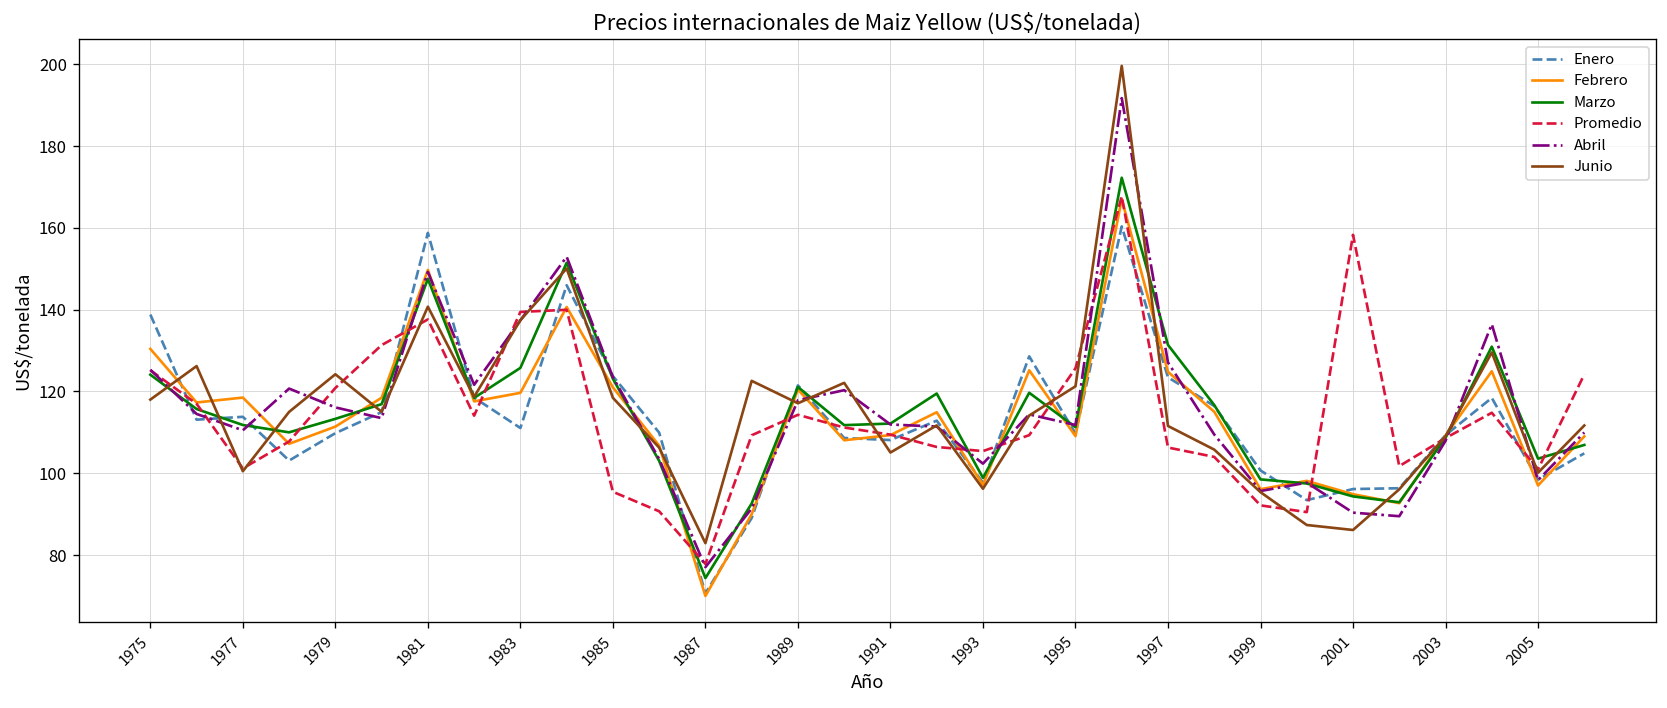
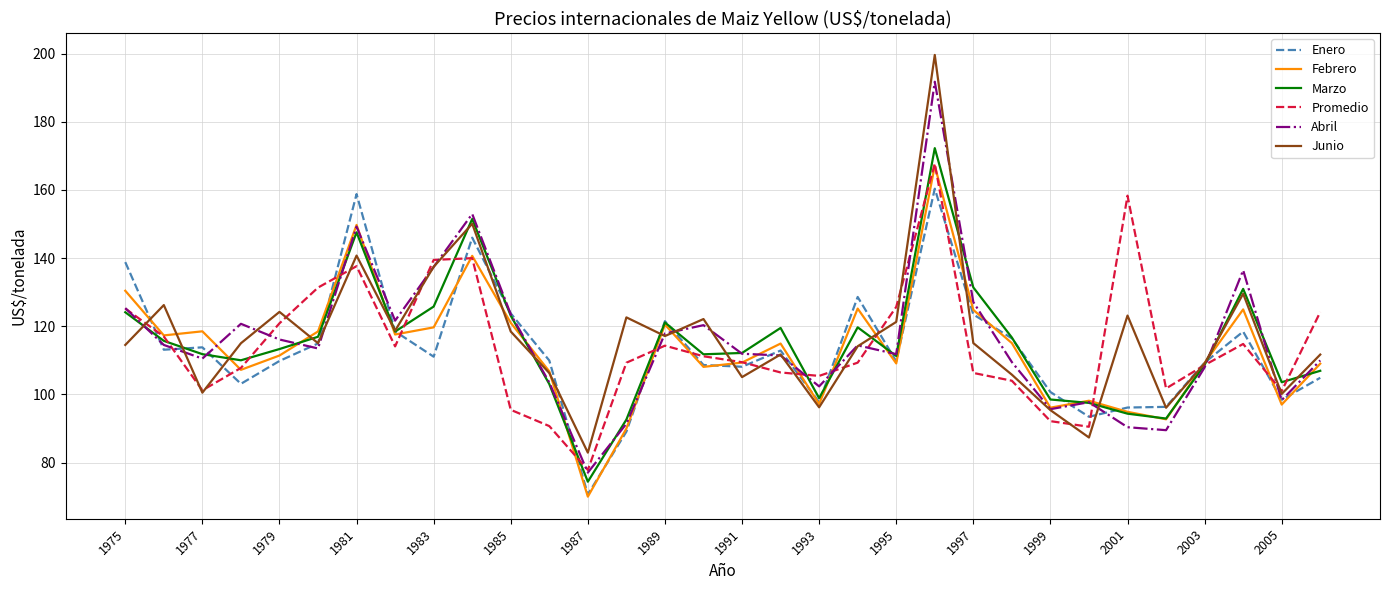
  {
    "Enero": {
      "1975": 139,
      "1977": 114,
      "1979": 110,
      "1981": 159,
      "1983": 111,
      "1991": 108,
      "1997": 123,
      "1999": 101,
      "2001": 96
    },
    "Febrero": {
      "1975": 130,
      "1977": 119,
      "1979": 111,
      "1983": 120,
      "1985": 121,
      "1997": 125,
      "2005": 97
    },
    "Marzo": {
      "1975": 124,
      "1977": 112,
      "1979": 113,
      "1981": 148,
      "1983": 126,
      "1987": 74,
      "1993": 99,
      "1997": 131,
      "1999": 99,
      "2005": 104
    },
    "Promedio": {
      "1979": 121,
      "1981": 138,
      "1983": 139,
      "1985": 95,
      "1987": 78,
      "1989": 114,
      "1993": 105,
      "1995": 126,
      "1997": 106,
      "1999": 92,
      "2001": 158,
      "2005": 101
    },
    "Abril": {
      "1977": 111,
      "1979": 116,
      "1987": 77,
      "1989": 118,
      "1993": 102,
      "1997": 127,
      "2001": 90
    },
    "Junio": {
-     "1975": 118,
+     "1975": 115,
      "1979": 124,
      "1981": 141,
      "1985": 118,
      "1987": 83,
      "1989": 117,
      "1991": 105,
      "1993": 96,
      "1995": 121,
-     "1997": 112,
-     "2001": 86,
+     "1997": 115,
+     "2001": 123,
      "2005": 100
    }
  }
